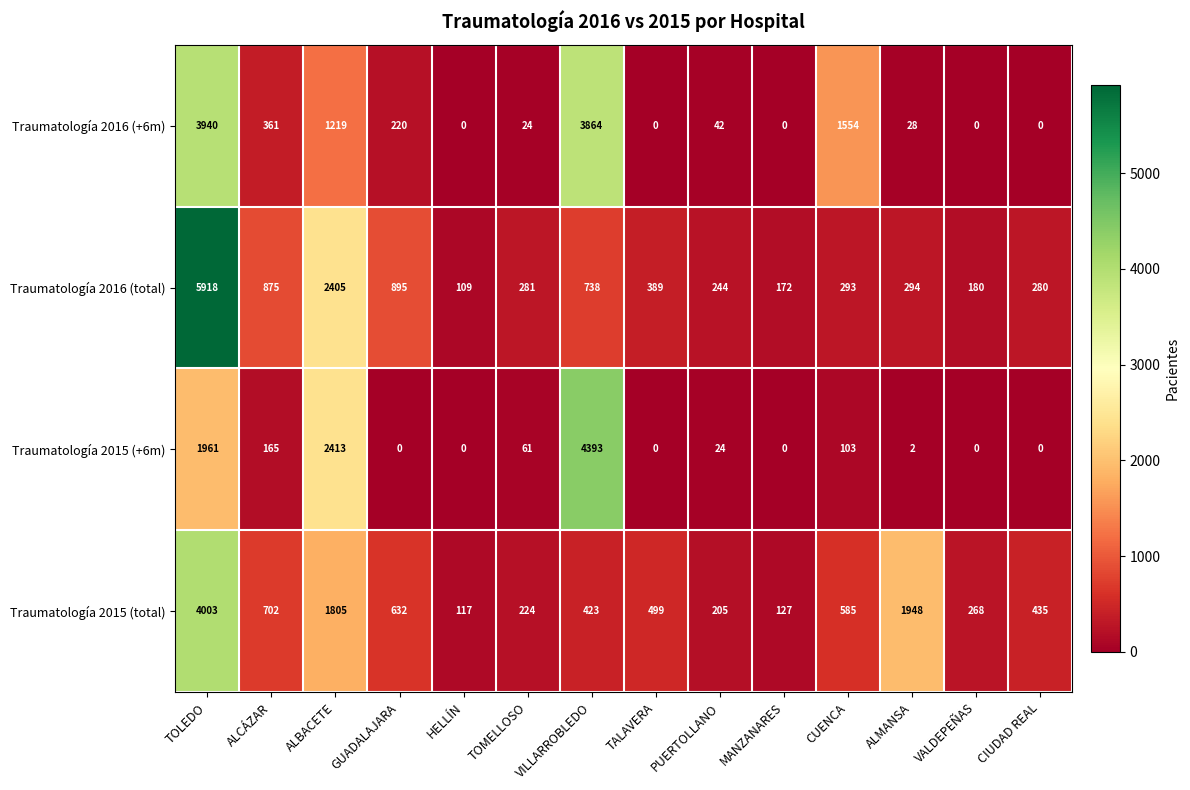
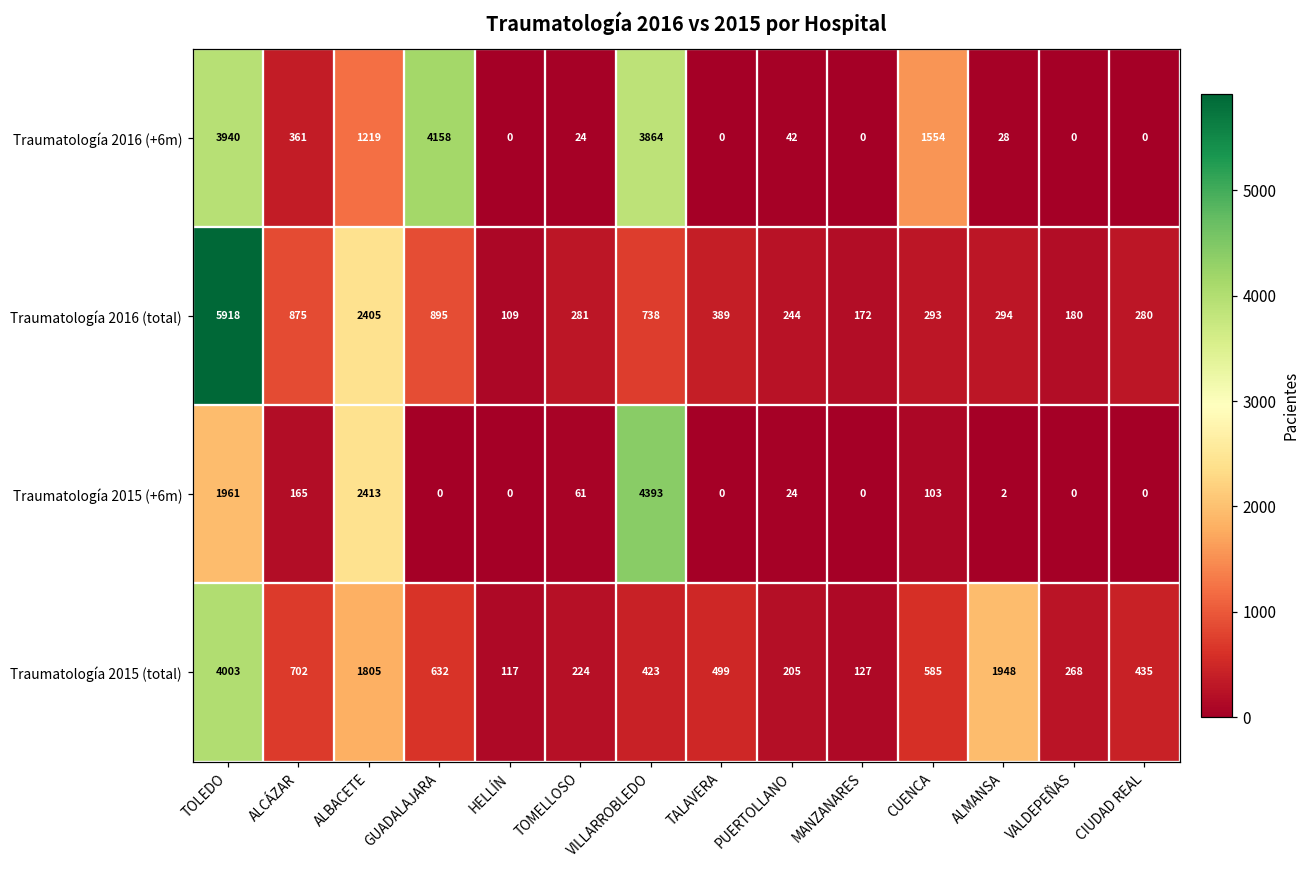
  {
    "Traumatología 2016 (+6m)": {
      "TOLEDO": 3940,
      "ALCÁZAR": 361,
      "ALBACETE": 1219,
-     "GUADALAJARA": 220,
+     "GUADALAJARA": 4158,
      "HELLÍN": 0,
      "TOMELLOSO": 24,
      "VILLARROBLEDO": 3864,
      "TALAVERA": 0,
      "PUERTOLLANO": 42,
      "MANZANARES": 0,
      "CUENCA": 1554,
      "ALMANSA": 28,
      "VALDEPEÑAS": 0,
      "CIUDAD REAL": 0
    },
    "Traumatología 2016 (total)": {
      "TOLEDO": 5918,
      "ALCÁZAR": 875,
      "ALBACETE": 2405,
      "GUADALAJARA": 895,
      "HELLÍN": 109,
      "TOMELLOSO": 281,
      "VILLARROBLEDO": 738,
      "TALAVERA": 389,
      "PUERTOLLANO": 244,
      "MANZANARES": 172,
      "CUENCA": 293,
      "ALMANSA": 294,
      "VALDEPEÑAS": 180,
      "CIUDAD REAL": 280
    },
    "Traumatología 2015 (+6m)": {
      "TOLEDO": 1961,
      "ALCÁZAR": 165,
      "ALBACETE": 2413,
      "GUADALAJARA": 0,
      "HELLÍN": 0,
      "TOMELLOSO": 61,
      "VILLARROBLEDO": 4393,
      "TALAVERA": 0,
      "PUERTOLLANO": 24,
      "MANZANARES": 0,
      "CUENCA": 103,
      "ALMANSA": 2,
      "VALDEPEÑAS": 0,
      "CIUDAD REAL": 0
    },
    "Traumatología 2015 (total)": {
      "TOLEDO": 4003,
      "ALCÁZAR": 702,
      "ALBACETE": 1805,
      "GUADALAJARA": 632,
      "HELLÍN": 117,
      "TOMELLOSO": 224,
      "VILLARROBLEDO": 423,
      "TALAVERA": 499,
      "PUERTOLLANO": 205,
      "MANZANARES": 127,
      "CUENCA": 585,
      "ALMANSA": 1948,
      "VALDEPEÑAS": 268,
      "CIUDAD REAL": 435
    }
  }
